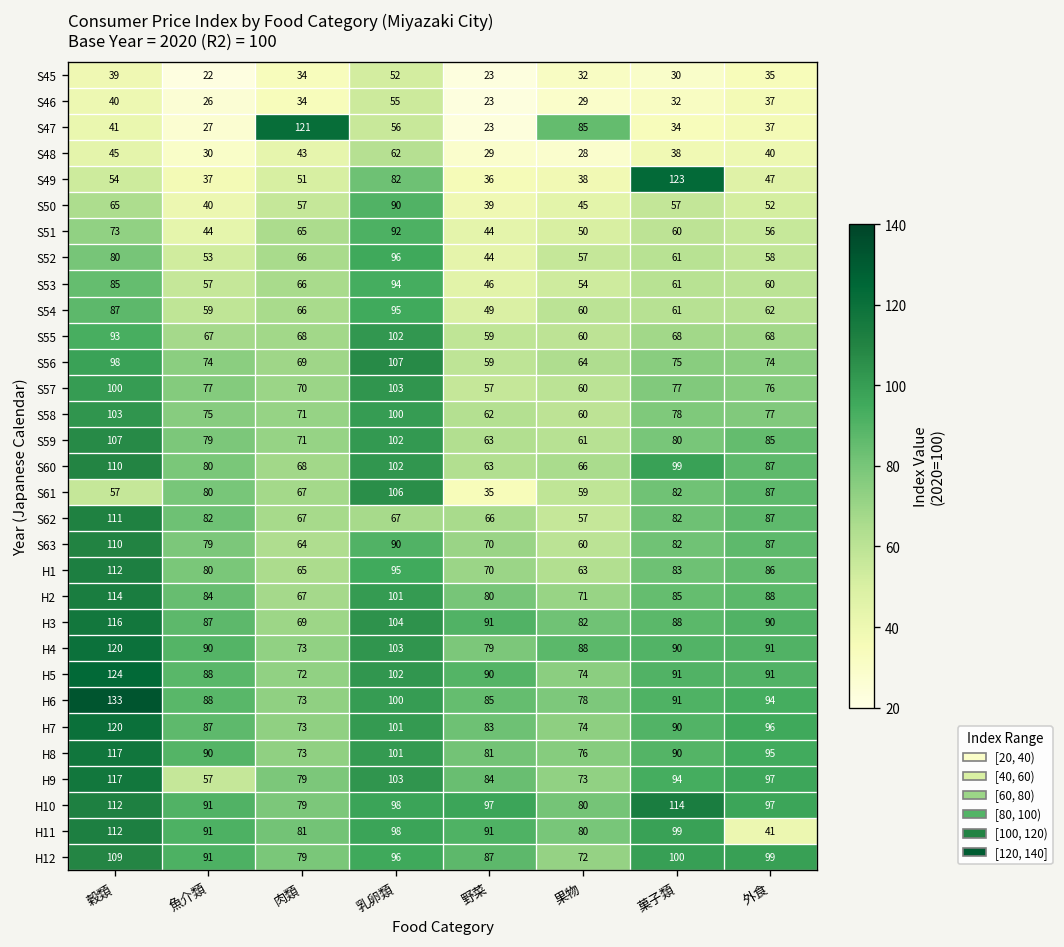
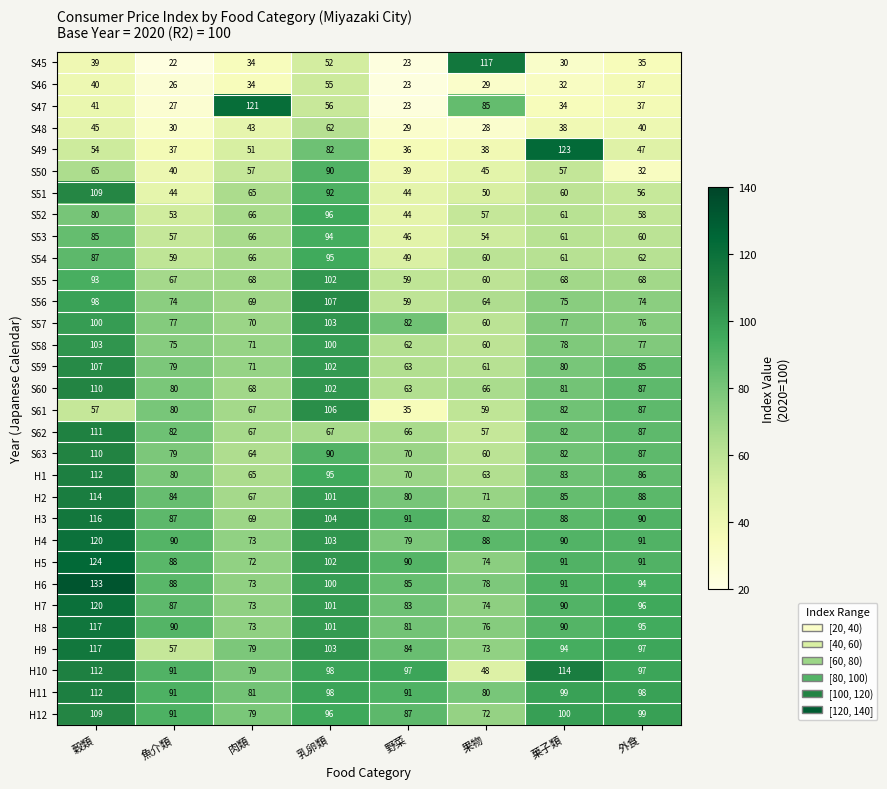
  {
    "S45": {
      "穀類": 39,
      "魚介類": 22,
      "肉類": 34,
      "乳卵類": 52,
      "野菜": 23,
-     "果物": 32,
+     "果物": 117,
      "菓子類": 30,
      "外食": 35
    },
    "S50": {
      "穀類": 65,
      "魚介類": 40,
      "肉類": 57,
      "乳卵類": 90,
      "野菜": 39,
      "果物": 45,
      "菓子類": 57,
-     "外食": 52
+     "外食": 32
    },
    "S51": {
-     "穀類": 73,
+     "穀類": 109,
      "魚介類": 44,
      "肉類": 65,
      "乳卵類": 92,
      "野菜": 44,
      "果物": 50,
      "菓子類": 60,
      "外食": 56
    },
    "S57": {
      "穀類": 100,
      "魚介類": 77,
      "肉類": 70,
      "乳卵類": 103,
-     "野菜": 57,
+     "野菜": 82,
      "果物": 60,
      "菓子類": 77,
      "外食": 76
    },
    "S60": {
      "穀類": 110,
      "魚介類": 80,
      "肉類": 68,
      "乳卵類": 102,
      "野菜": 63,
      "果物": 66,
-     "菓子類": 99,
+     "菓子類": 81,
      "外食": 87
    },
    "H10": {
      "穀類": 112,
      "魚介類": 91,
      "肉類": 79,
      "乳卵類": 98,
      "野菜": 97,
-     "果物": 80,
+     "果物": 48,
      "菓子類": 114,
      "外食": 97
    },
    "H11": {
      "穀類": 112,
      "魚介類": 91,
      "肉類": 81,
      "乳卵類": 98,
      "野菜": 91,
      "果物": 80,
      "菓子類": 99,
-     "外食": 41
+     "外食": 98
    }
  }
